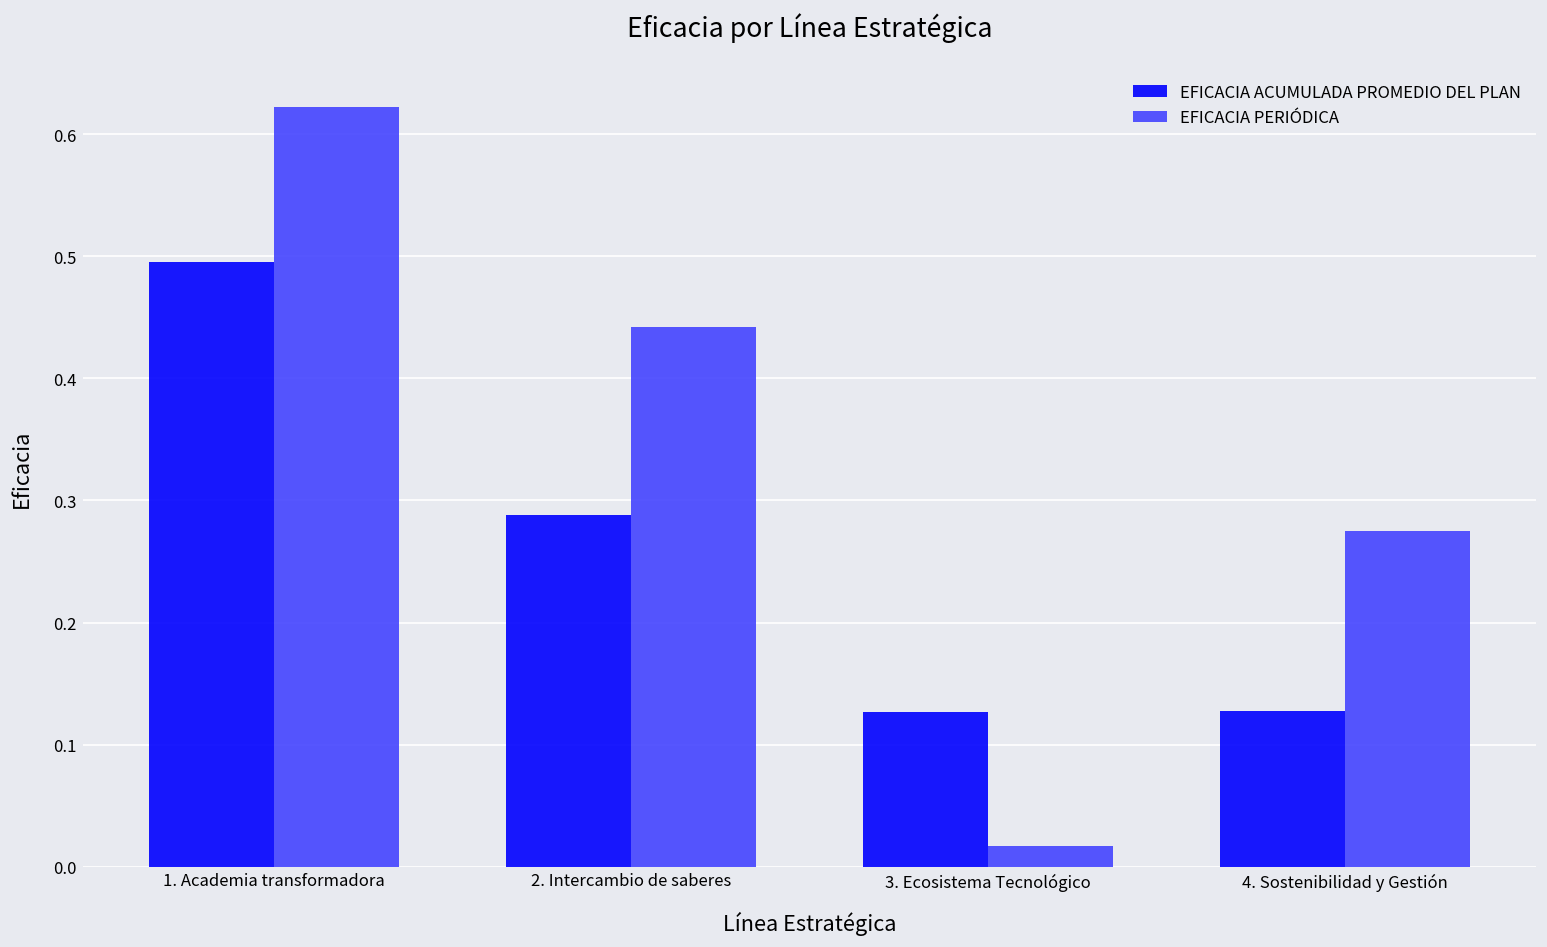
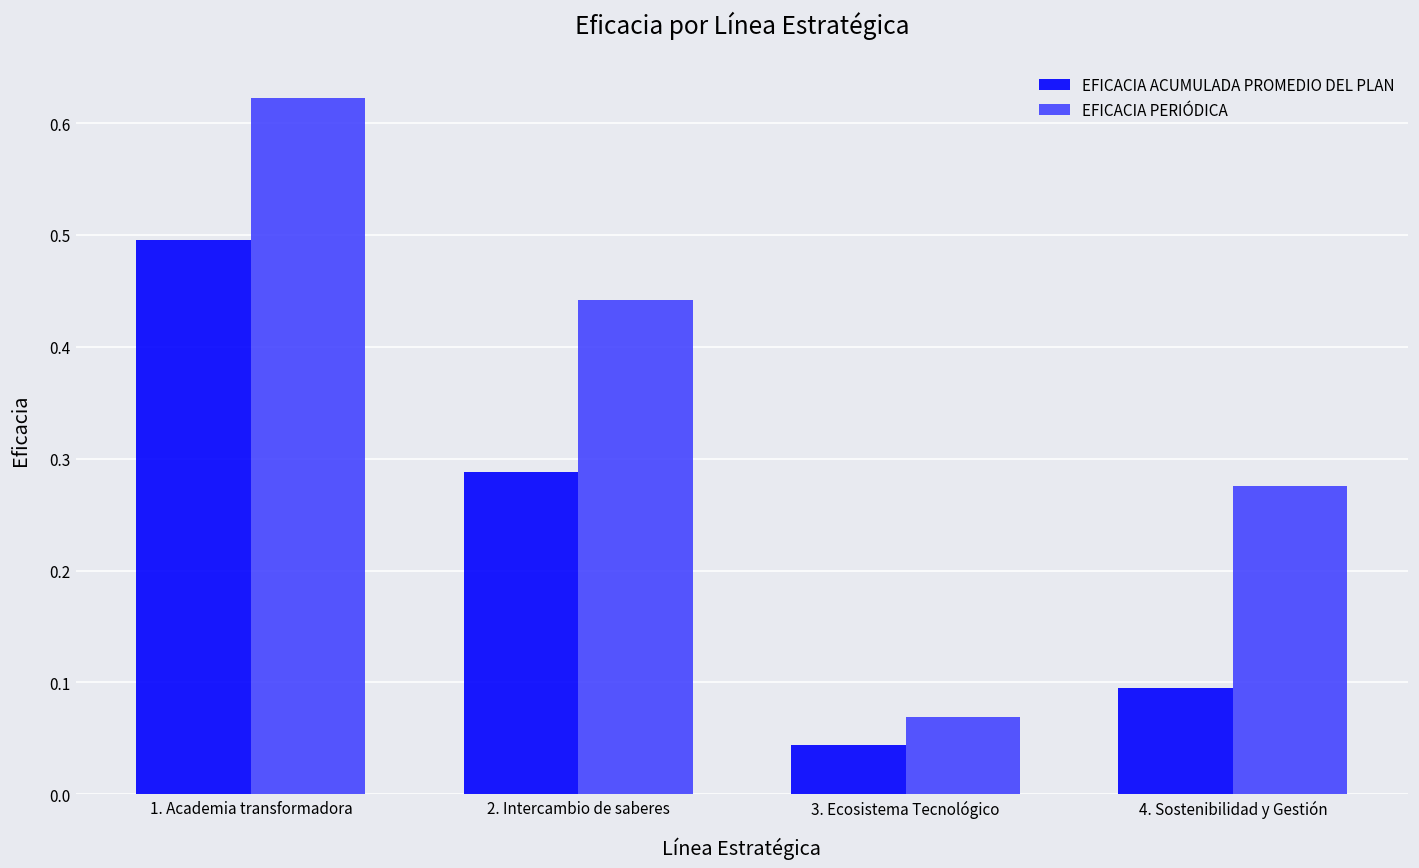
  {
    "EFICACIA ACUMULADA PROMEDIO DEL PLAN": {
      "1. Academia transformadora": 0.495,
      "2. Intercambio de saberes": 0.288,
-     "3. Ecosistema Tecnológico": 0.127,
-     "4. Sostenibilidad y Gestión": 0.128
+     "3. Ecosistema Tecnológico": 0.044,
+     "4. Sostenibilidad y Gestión": 0.095
    },
    "EFICACIA PERIÓDICA": {
      "1. Academia transformadora": 0.622,
      "2. Intercambio de saberes": 0.442,
-     "3. Ecosistema Tecnológico": 0.017,
+     "3. Ecosistema Tecnológico": 0.069,
      "4. Sostenibilidad y Gestión": 0.275
    }
  }
